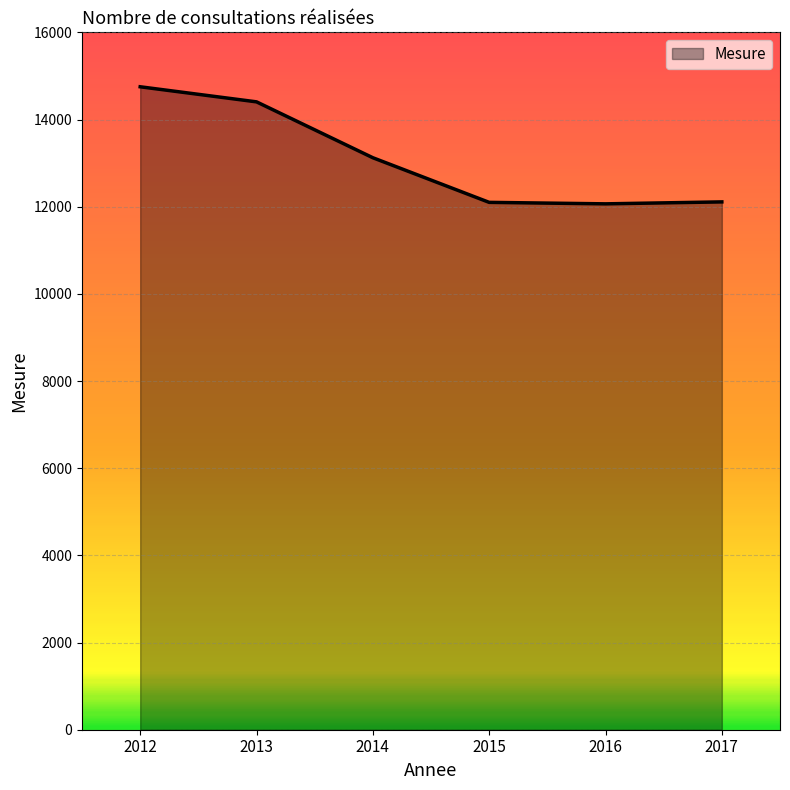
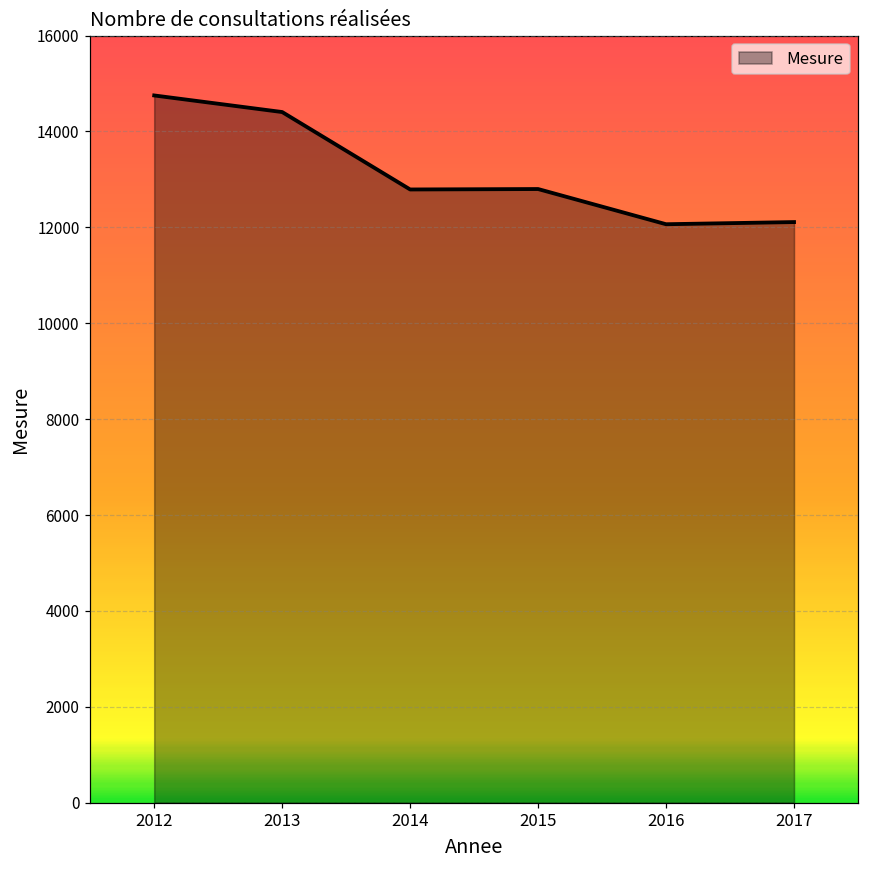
  {
    "2012": 14800,
    "2013": 14400,
-   "2014": 13100,
-   "2015": 12100,
+   "2014": 12800,
+   "2015": 12800,
    "2016": 12100,
    "2017": 12100
  }
